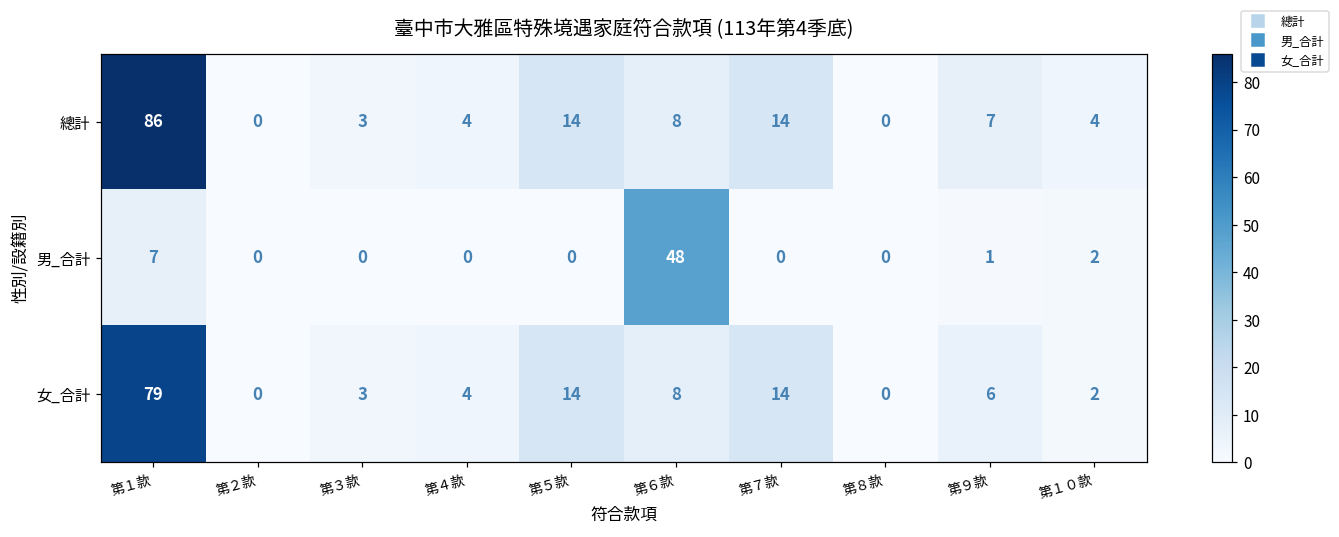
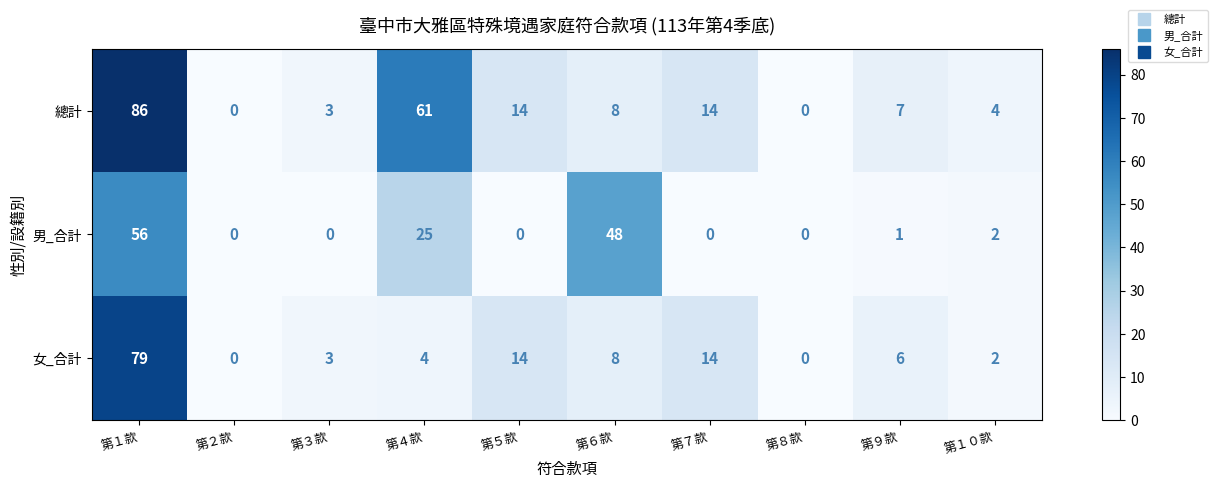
  {
    "總計": {
      "第１款": 86,
      "第２款": 0,
      "第３款": 3,
-     "第４款": 4,
+     "第４款": 61,
      "第５款": 14,
      "第６款": 8,
      "第７款": 14,
      "第８款": 0,
      "第９款": 7,
      "第１０款": 4
    },
    "男_合計": {
-     "第１款": 7,
+     "第１款": 56,
      "第２款": 0,
      "第３款": 0,
-     "第４款": 0,
+     "第４款": 25,
      "第５款": 0,
      "第６款": 48,
      "第７款": 0,
      "第８款": 0,
      "第９款": 1,
      "第１０款": 2
    },
    "女_合計": {
      "第１款": 79,
      "第２款": 0,
      "第３款": 3,
      "第４款": 4,
      "第５款": 14,
      "第６款": 8,
      "第７款": 14,
      "第８款": 0,
      "第９款": 6,
      "第１０款": 2
    }
  }
